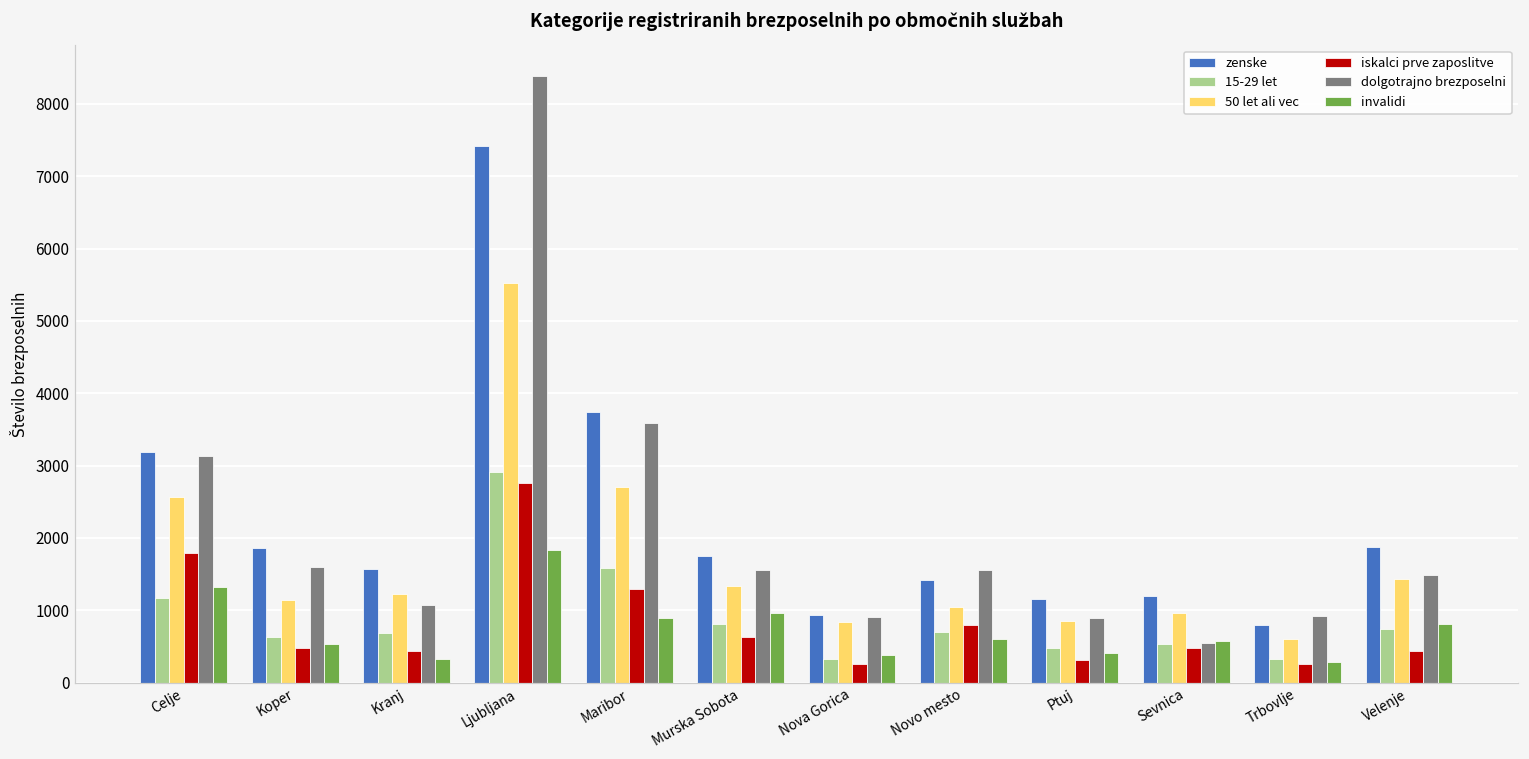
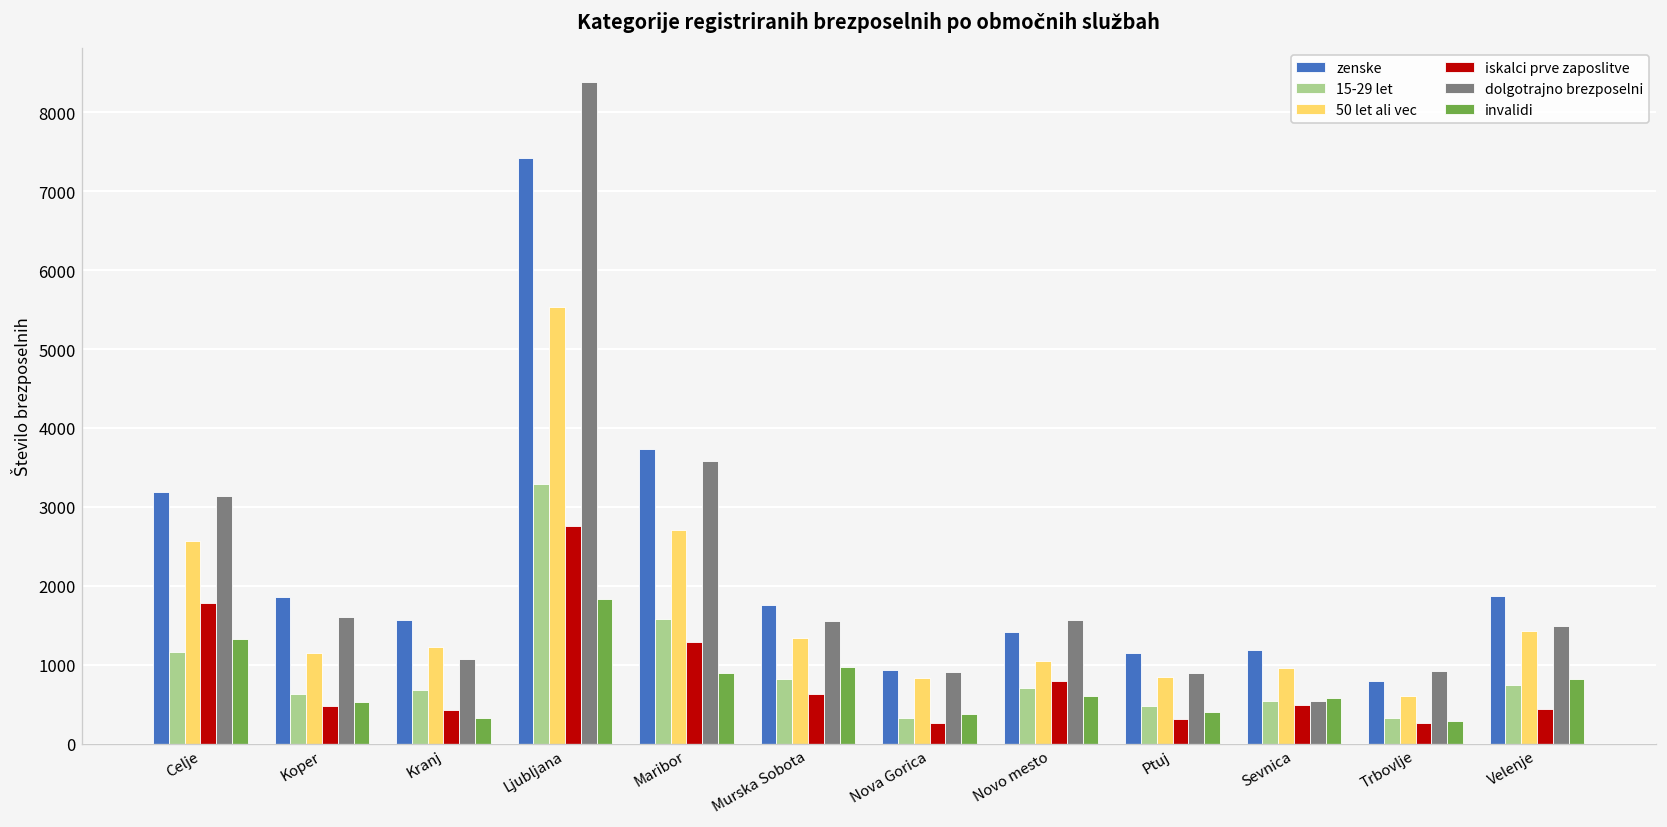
  {
    "zenske": {
      "Celje": 3200,
      "Koper": 1900,
      "Kranj": 1600,
      "Ljubljana": 7400,
      "Maribor": 3700,
      "Murska Sobota": 1800,
      "Nova Gorica": 900,
      "Novo mesto": 1400,
      "Ptuj": 1200,
      "Sevnica": 1200,
      "Trbovlje": 800,
      "Velenje": 1900
    },
    "15-29 let": {
      "Celje": 1200,
      "Koper": 600,
      "Kranj": 700,
-     "Ljubljana": 2900,
+     "Ljubljana": 3300,
      "Maribor": 1600,
      "Murska Sobota": 800,
      "Nova Gorica": 300,
      "Novo mesto": 700,
      "Ptuj": 500,
      "Sevnica": 500,
      "Trbovlje": 300,
      "Velenje": 700
    },
    "50 let ali vec": {
      "Celje": 2600,
      "Koper": 1100,
      "Kranj": 1200,
      "Ljubljana": 5500,
      "Maribor": 2700,
      "Murska Sobota": 1300,
      "Nova Gorica": 800,
      "Novo mesto": 1000,
      "Ptuj": 800,
      "Sevnica": 1000,
      "Trbovlje": 600,
      "Velenje": 1400
    },
    "iskalci prve zaposlitve": {
      "Celje": 1800,
      "Koper": 500,
      "Kranj": 400,
      "Ljubljana": 2800,
      "Maribor": 1300,
      "Murska Sobota": 600,
      "Nova Gorica": 300,
      "Novo mesto": 800,
      "Ptuj": 300,
      "Sevnica": 500,
      "Trbovlje": 300,
      "Velenje": 400
    },
    "dolgotrajno brezposelni": {
      "Celje": 3100,
      "Koper": 1600,
      "Kranj": 1100,
      "Ljubljana": 8400,
      "Maribor": 3600,
      "Murska Sobota": 1600,
      "Nova Gorica": 900,
      "Novo mesto": 1600,
      "Ptuj": 900,
      "Sevnica": 500,
      "Trbovlje": 900,
      "Velenje": 1500
    },
    "invalidi": {
      "Celje": 1300,
      "Koper": 500,
      "Kranj": 300,
      "Ljubljana": 1800,
      "Maribor": 900,
      "Murska Sobota": 1000,
      "Nova Gorica": 400,
      "Novo mesto": 600,
      "Ptuj": 400,
      "Sevnica": 600,
      "Trbovlje": 300,
      "Velenje": 800
    }
  }
